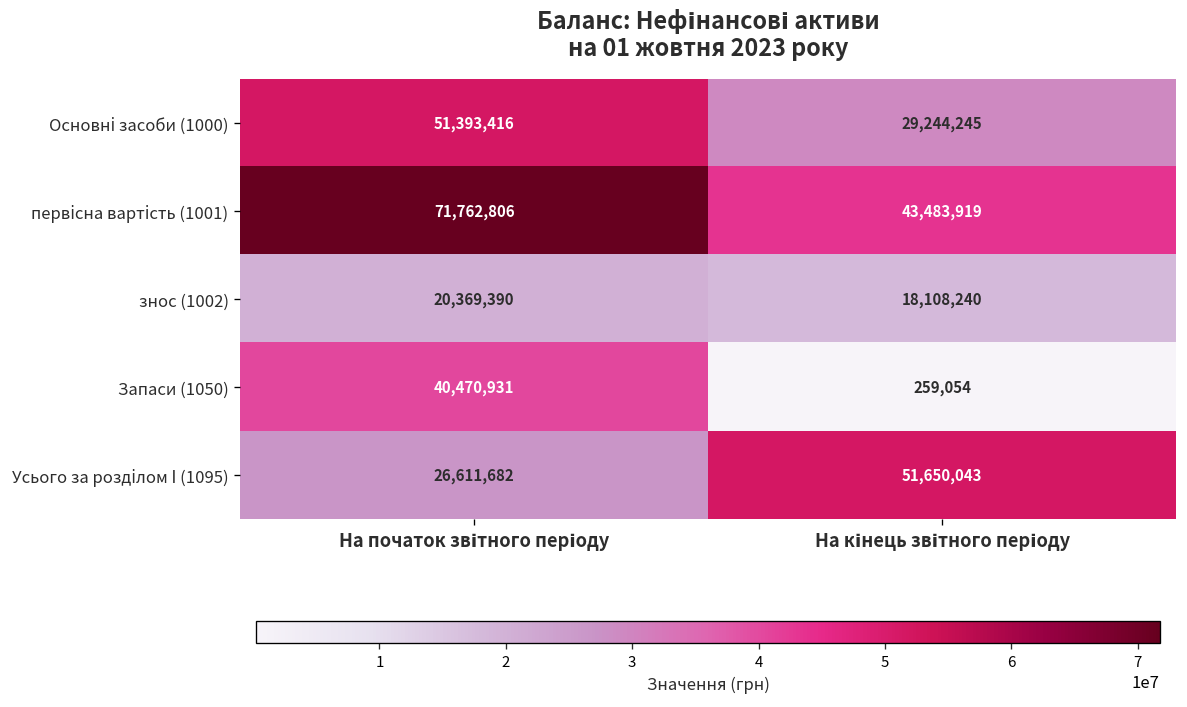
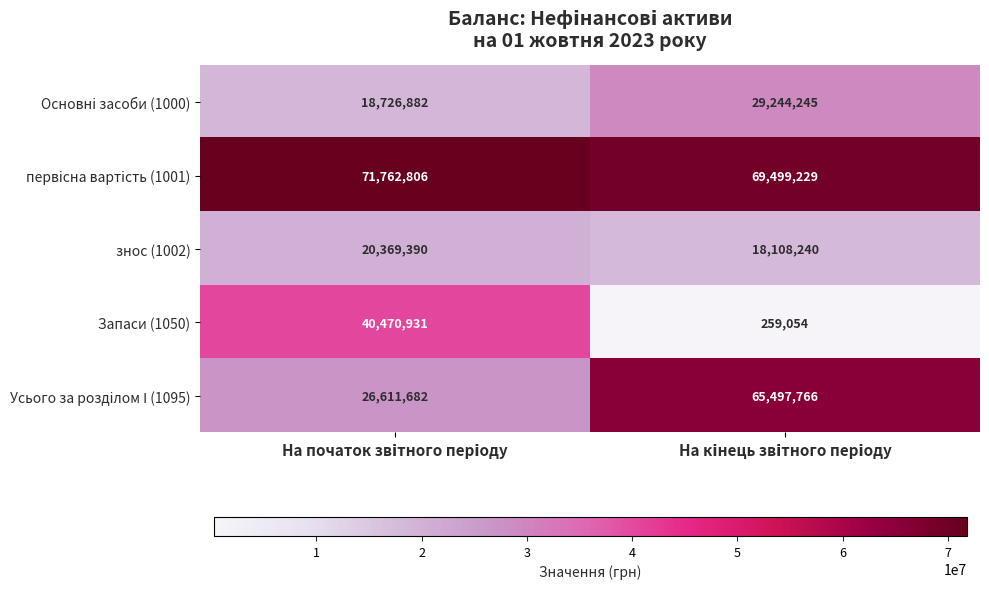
  {
    "Основні засоби (1000)": {
-     "На початок звітного періоду": "51,393,416",
+     "На початок звітного періоду": "18,726,882",
      "На кінець звітного періоду": "29,244,245"
    },
    "первісна вартість (1001)": {
      "На початок звітного періоду": "71,762,806",
-     "На кінець звітного періоду": "43,483,919"
+     "На кінець звітного періоду": "69,499,229"
    },
    "знос (1002)": {
      "На початок звітного періоду": "20,369,390",
      "На кінець звітного періоду": "18,108,240"
    },
    "Запаси (1050)": {
      "На початок звітного періоду": "40,470,931",
      "На кінець звітного періоду": "259,054"
    },
    "Усього за розділом І (1095)": {
      "На початок звітного періоду": "26,611,682",
-     "На кінець звітного періоду": "51,650,043"
+     "На кінець звітного періоду": "65,497,766"
    }
  }
